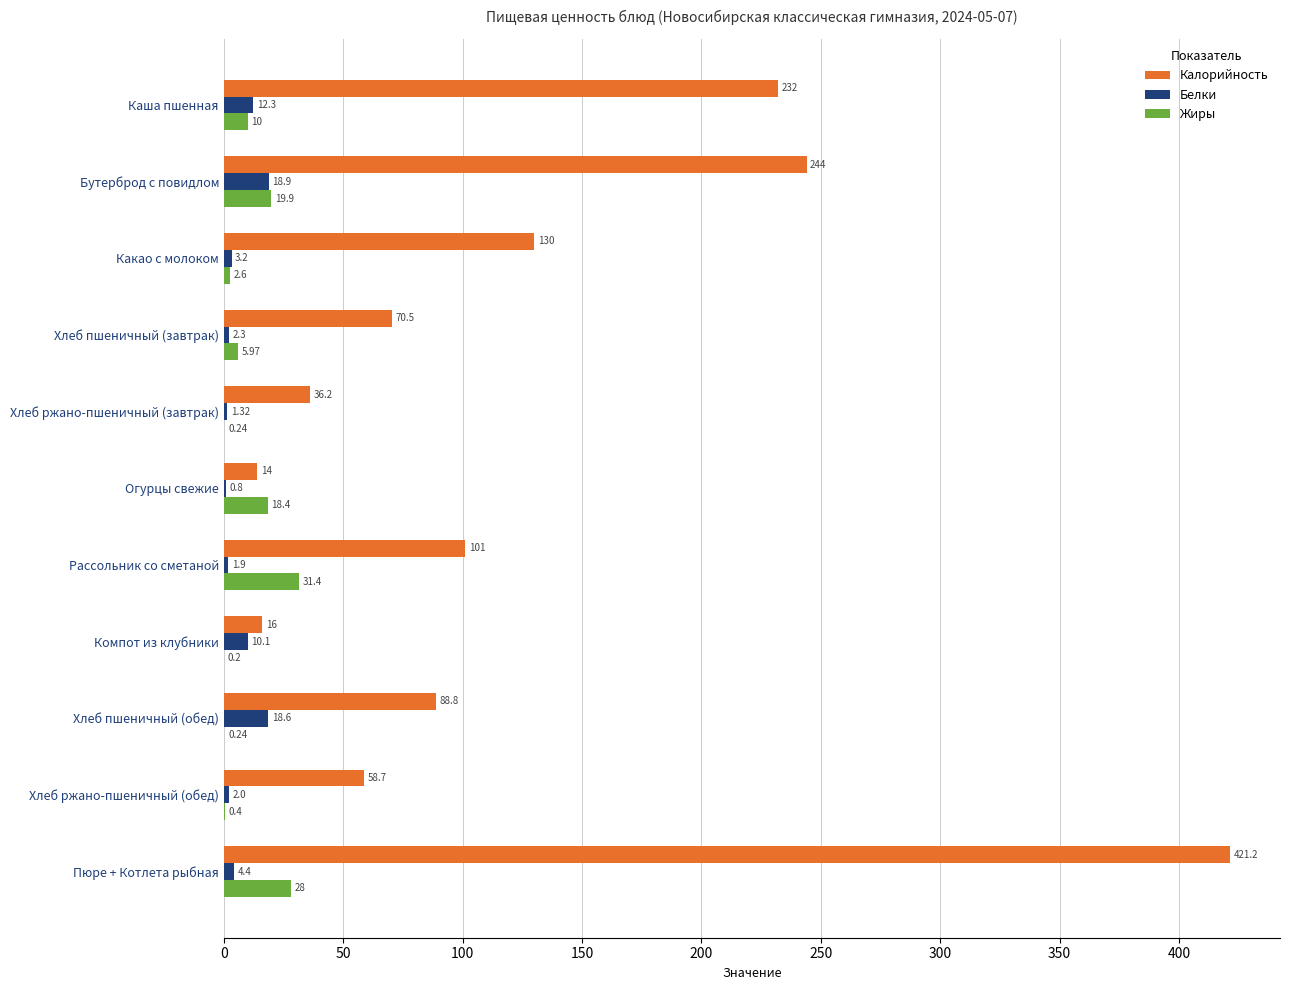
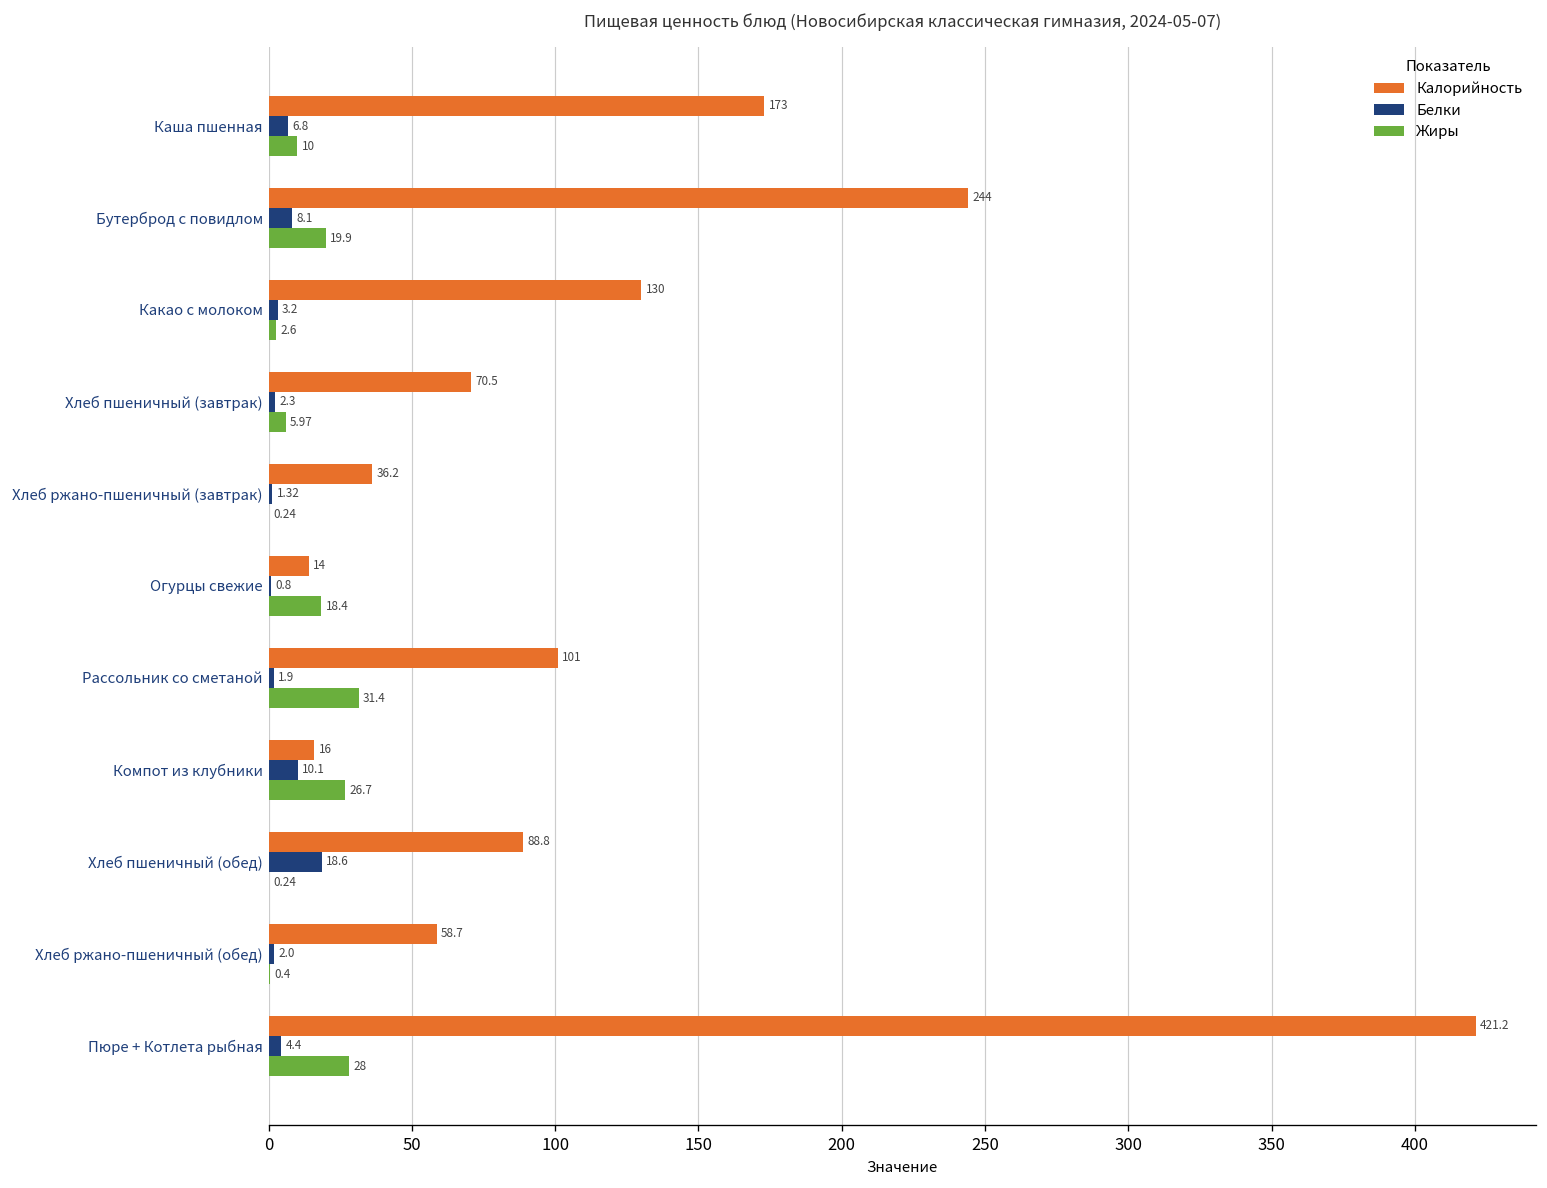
  {
    "Калорийность": {
-     "Каша пшенная": 232,
+     "Каша пшенная": 173,
      "Бутерброд с повидлом": 244,
      "Какао с молоком": 130,
      "Хлеб пшеничный (завтрак)": 70.5,
      "Хлеб ржано-пшеничный (завтрак)": 36.2,
      "Огурцы свежие": 14,
      "Рассольник со сметаной": 101,
      "Компот из клубники": 16,
      "Хлеб пшеничный (обед)": 88.8,
      "Хлеб ржано-пшеничный (обед)": 58.7,
      "Пюре + Котлета рыбная": 421.2
    },
    "Белки": {
-     "Каша пшенная": 12.3,
-     "Бутерброд с повидлом": 18.9,
+     "Каша пшенная": 6.8,
+     "Бутерброд с повидлом": 8.1,
      "Какао с молоком": 3.2,
      "Хлеб пшеничный (завтрак)": 2.3,
      "Хлеб ржано-пшеничный (завтрак)": 1.32,
      "Огурцы свежие": 0.8,
      "Рассольник со сметаной": 1.9,
      "Компот из клубники": 10.1,
      "Хлеб пшеничный (обед)": 18.6,
      "Хлеб ржано-пшеничный (обед)": 2.0,
      "Пюре + Котлета рыбная": 4.4
    },
    "Жиры": {
      "Каша пшенная": 10,
      "Бутерброд с повидлом": 19.9,
      "Какао с молоком": 2.6,
      "Хлеб пшеничный (завтрак)": 5.97,
      "Хлеб ржано-пшеничный (завтрак)": 0.24,
      "Огурцы свежие": 18.4,
      "Рассольник со сметаной": 31.4,
-     "Компот из клубники": 0.2,
+     "Компот из клубники": 26.7,
      "Хлеб пшеничный (обед)": 0.24,
      "Хлеб ржано-пшеничный (обед)": 0.4,
      "Пюре + Котлета рыбная": 28
    }
  }
